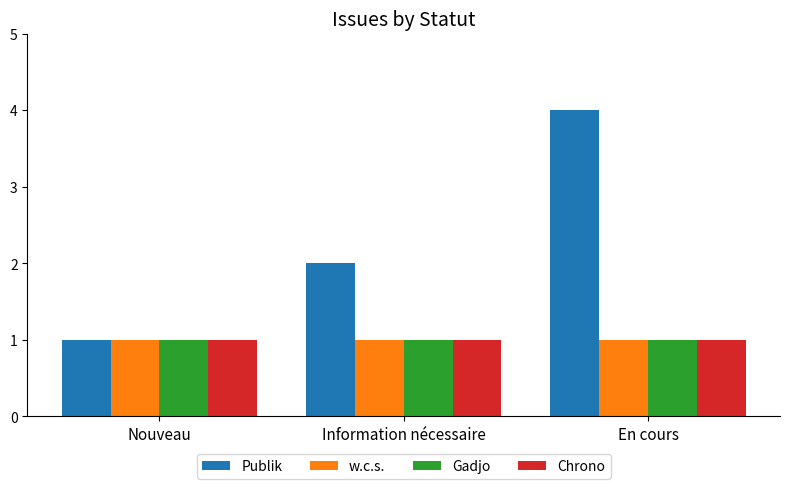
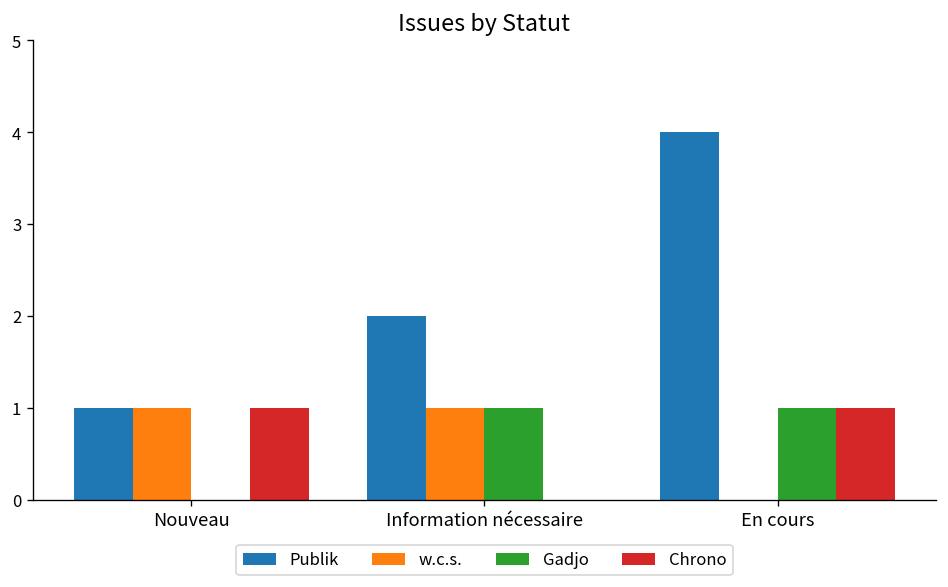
  {
    "Publik": {
      "Nouveau": 1,
      "Information nécessaire": 2,
      "En cours": 4
    },
    "w.c.s.": {
      "Nouveau": 1,
      "Information nécessaire": 1,
-     "En cours": 1
+     "En cours": 0
    },
    "Gadjo": {
-     "Nouveau": 1,
+     "Nouveau": 0,
      "Information nécessaire": 1,
      "En cours": 1
    },
    "Chrono": {
      "Nouveau": 1,
-     "Information nécessaire": 1,
+     "Information nécessaire": 0,
      "En cours": 1
    }
  }
